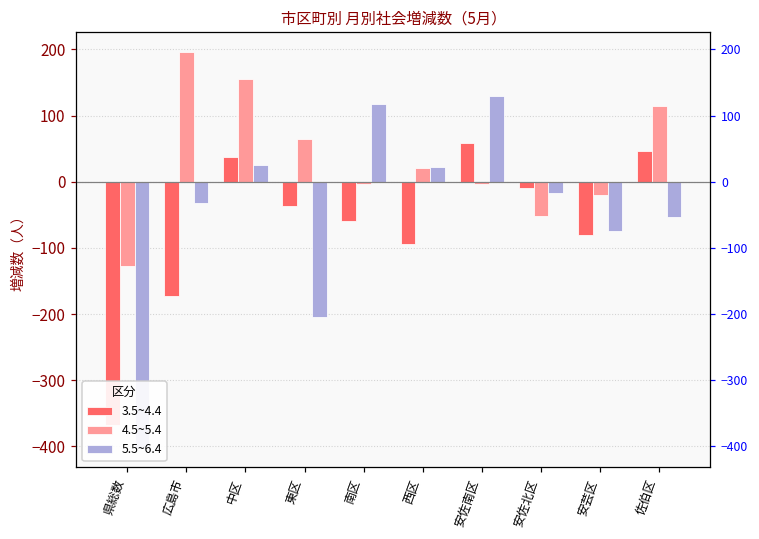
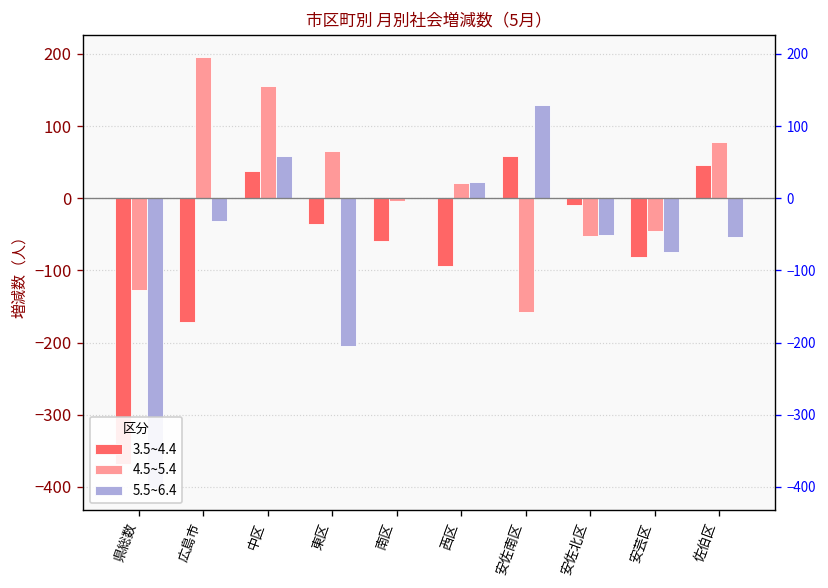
  {
    "3.5~4.4": {
      "広島市": -170,
      "中区": 40,
      "東区": -40,
      "南区": -60,
      "西区": -90,
      "安佐南区": 60,
      "安佐北区": -10,
      "安芸区": -80,
      "佐伯区": 50
    },
    "4.5~5.4": {
      "県総数": -130,
      "広島市": 200,
      "中区": 160,
      "東区": 70,
      "西区": 20,
-     "安佐南区": 0,
+     "安佐南区": -160,
      "安佐北区": -50,
-     "安芸区": -20,
-     "佐伯区": 120
+     "安芸区": -50,
+     "佐伯区": 80
    },
    "5.5~6.4": {
      "広島市": -30,
-     "中区": 30,
+     "中区": 60,
      "東区": -210,
-     "南区": 120,
+     "南区": 0,
      "西区": 20,
      "安佐南区": 130,
-     "安佐北区": -20,
+     "安佐北区": -50,
      "安芸区": -80,
      "佐伯区": -50
    }
  }
